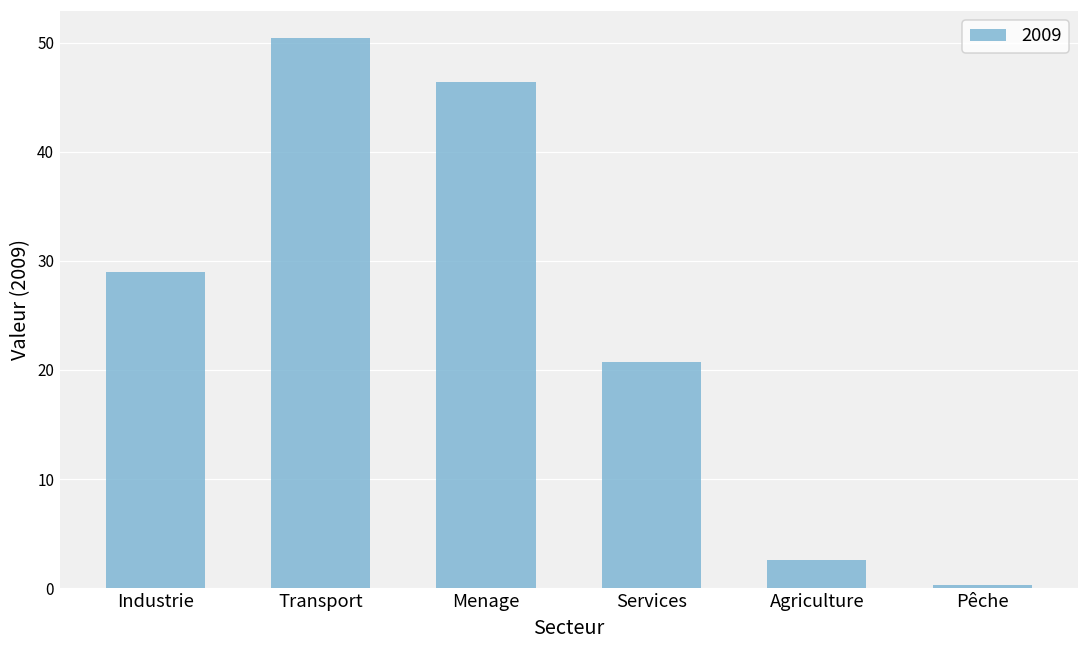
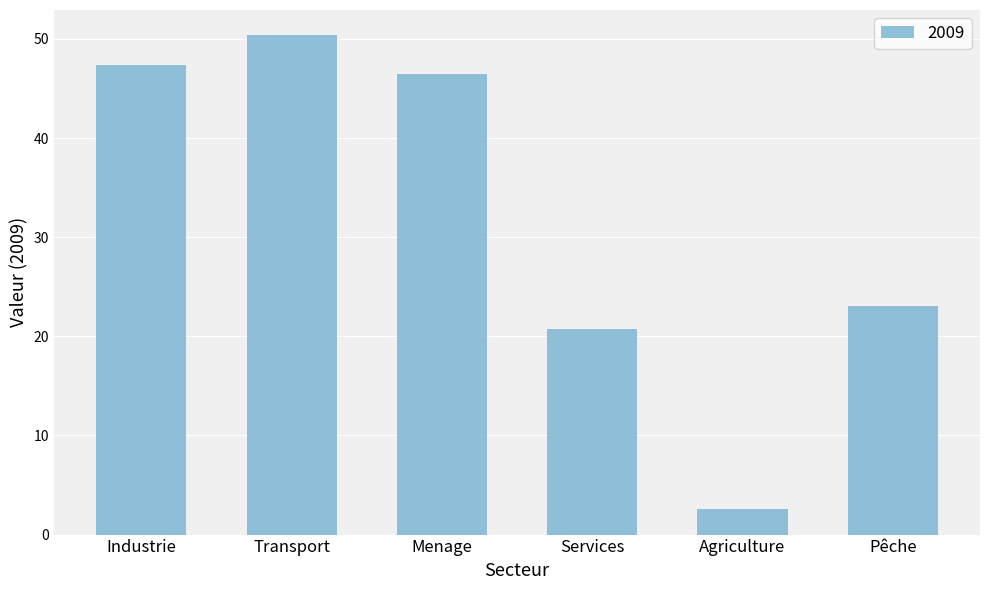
  {
-   "Industrie": 29,
+   "Industrie": 47,
    "Transport": 50,
    "Menage": 46,
    "Services": 21,
    "Agriculture": 3,
-   "Pêche": 0
+   "Pêche": 23
  }
